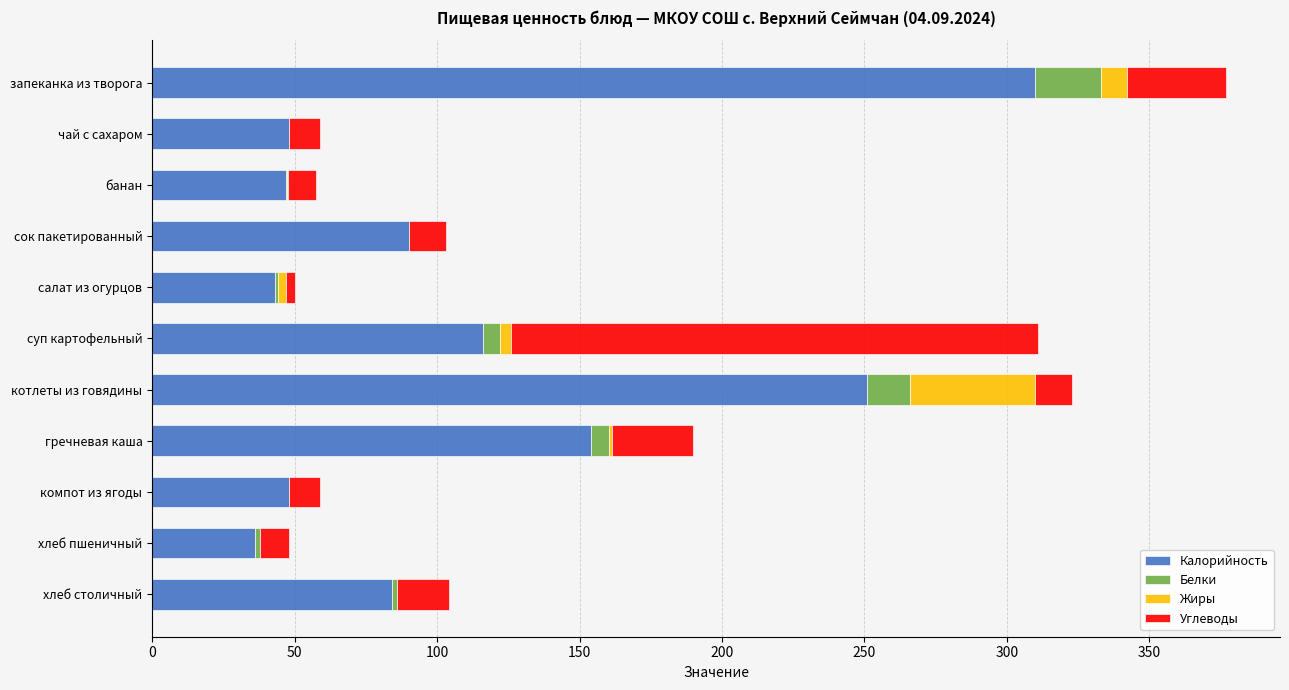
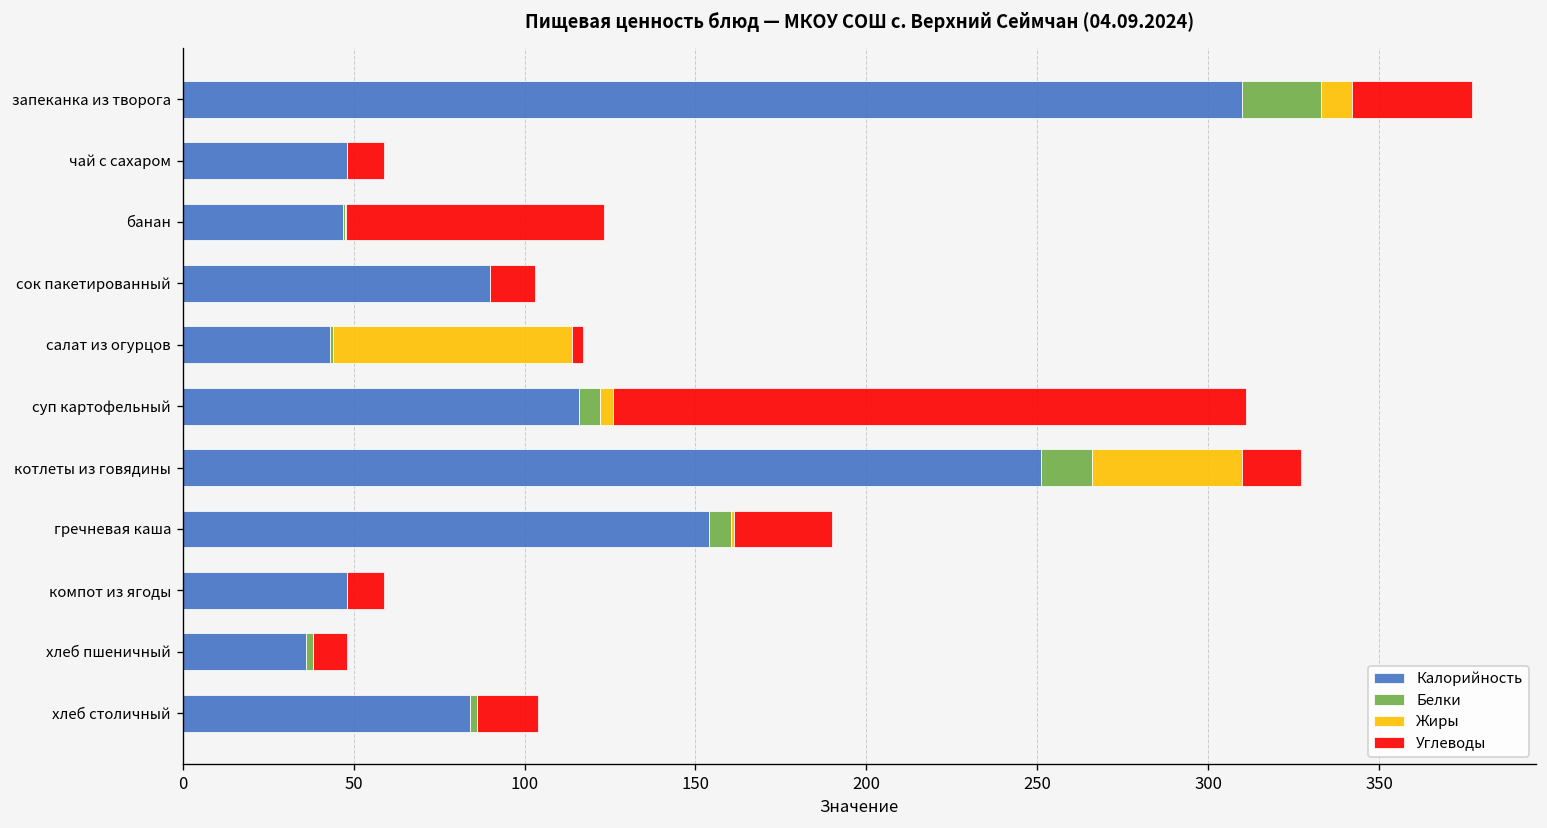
  {
    "Калорийность": {
      "запеканка из творога": 310,
      "чай с сахаром": 48,
      "банан": 47,
      "сок пакетированный": 90,
      "салат из огурцов": 43,
      "суп картофельный": 116,
      "котлеты из говядины": 251,
      "гречневая каша": 154,
      "компот из ягоды": 48,
      "хлеб пшеничный": 36,
      "хлеб столичный": 84
    },
    "Белки": {
      "запеканка из творога": 23,
      "чай с сахаром": 0,
      "сок пакетированный": 0,
      "салат из огурцов": 1,
      "суп картофельный": 6,
      "котлеты из говядины": 15,
      "гречневая каша": 6,
      "компот из ягоды": 0,
      "хлеб пшеничный": 2,
      "хлеб столичный": 2
    },
    "Жиры": {
      "запеканка из творога": 9,
      "чай с сахаром": 0,
      "сок пакетированный": 0,
-     "салат из огурцов": 3,
+     "салат из огурцов": 70,
      "суп картофельный": 4,
      "котлеты из говядины": 44,
      "гречневая каша": 1,
      "компот из ягоды": 0,
      "хлеб пшеничный": 0,
      "хлеб столичный": 0
    },
    "Углеводы": {
      "запеканка из творога": 35,
      "чай с сахаром": 11,
-     "банан": 10,
+     "банан": 75,
      "сок пакетированный": 13,
      "салат из огурцов": 3,
      "суп картофельный": 185,
-     "котлеты из говядины": 13,
+     "котлеты из говядины": 17,
      "гречневая каша": 29,
      "компот из ягоды": 11,
      "хлеб пшеничный": 10,
      "хлеб столичный": 18
    }
  }
